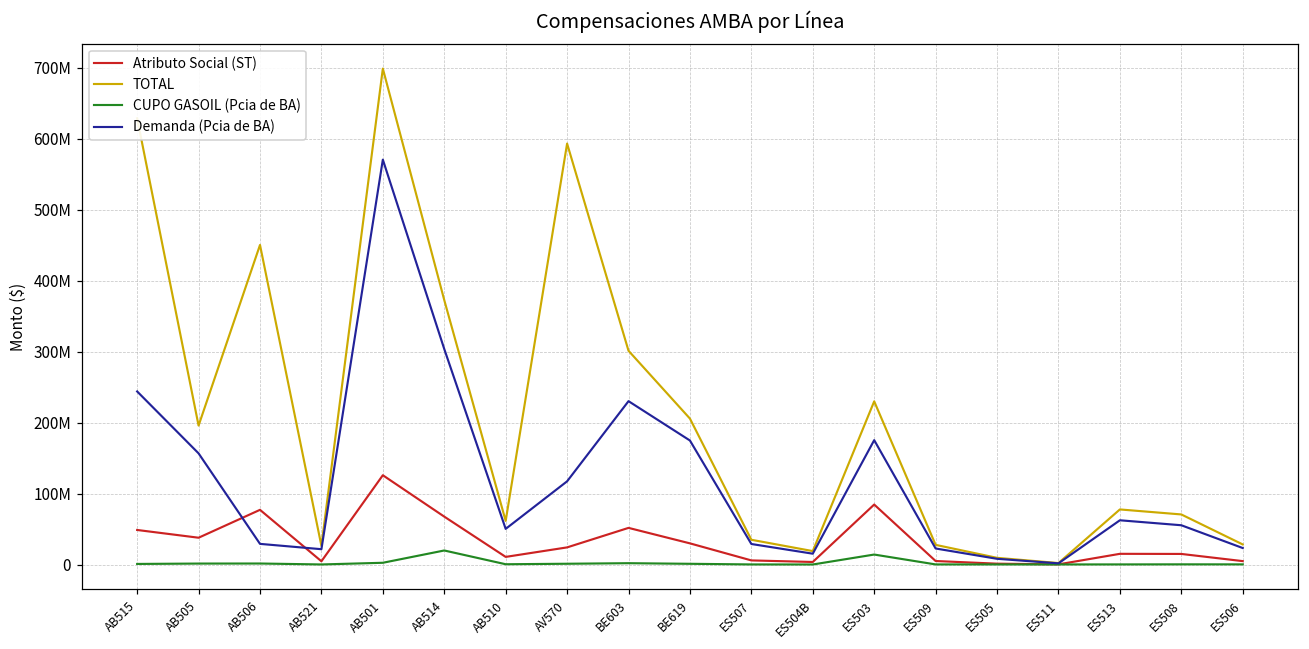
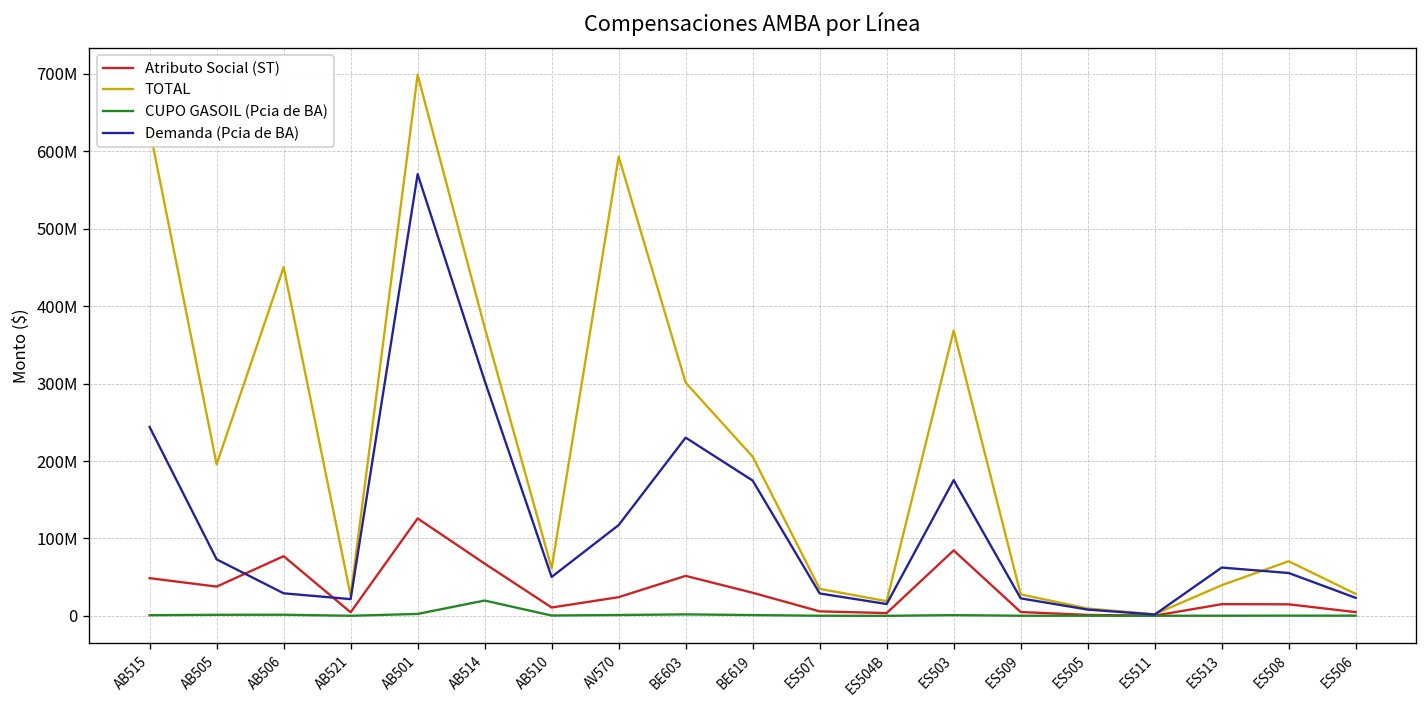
  {
    "Atributo Social (ST)": {
      "AB515": 50000000,
      "AB505": 40000000,
      "AB506": 80000000,
      "AB521": 0,
      "AB501": 130000000,
      "AB514": 70000000,
      "AB510": 10000000,
      "AV570": 20000000,
      "BE603": 50000000,
      "BE619": 30000000,
      "ES507": 10000000,
      "ES503": 80000000,
      "ES509": 0,
      "ES513": 20000000,
      "ES508": 10000000,
      "ES506": 0
    },
    "TOTAL": {
      "AB505": 200000000,
      "AB506": 450000000,
      "AB521": 30000000,
      "AB501": 700000000,
      "AB514": 370000000,
      "AB510": 60000000,
      "AV570": 590000000,
      "BE603": 300000000,
      "BE619": 210000000,
      "ES507": 30000000,
-     "ES503": 230000000,
+     "ES503": 370000000,
      "ES509": 30000000,
-     "ES513": 80000000,
+     "ES513": 40000000,
      "ES508": 70000000,
      "ES506": 30000000
    },
    "CUPO GASOIL (Pcia de BA)": {
      "AB515": 0,
      "AB505": 0,
      "AB506": 0,
      "AB521": 0,
      "AB501": 0,
      "AB514": 20000000,
      "AB510": 0,
      "AV570": 0,
      "BE603": 0,
      "BE619": 0,
      "ES507": 0,
-     "ES503": 10000000,
+     "ES503": 0,
      "ES509": 0,
      "ES513": 0,
      "ES508": 0,
      "ES506": 0
    },
    "Demanda (Pcia de BA)": {
      "AB515": 240000000,
-     "AB505": 160000000,
+     "AB505": 70000000,
      "AB506": 30000000,
      "AB521": 20000000,
      "AB501": 570000000,
      "AB514": 300000000,
      "AB510": 50000000,
      "AV570": 120000000,
      "BE603": 230000000,
      "BE619": 170000000,
      "ES507": 30000000,
      "ES503": 180000000,
      "ES509": 20000000,
      "ES513": 60000000,
      "ES508": 60000000,
      "ES506": 20000000
    }
  }
